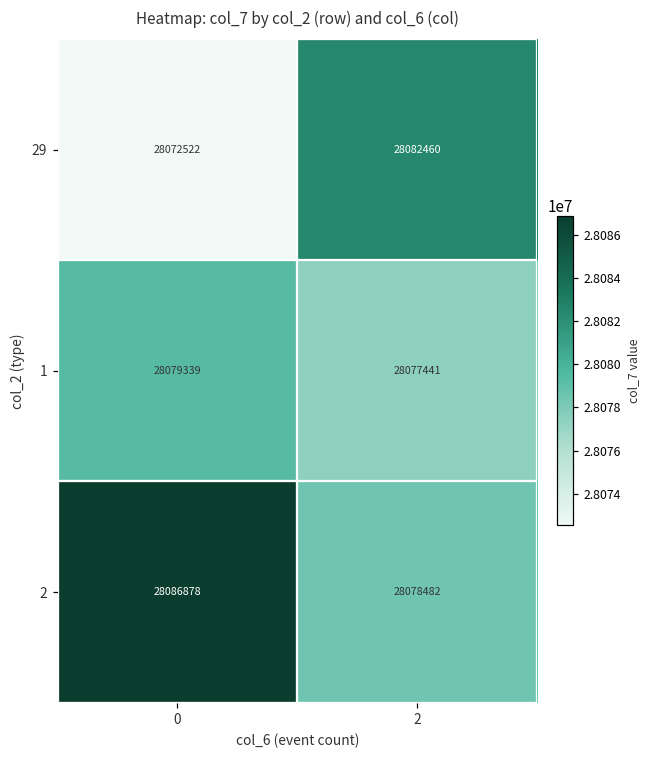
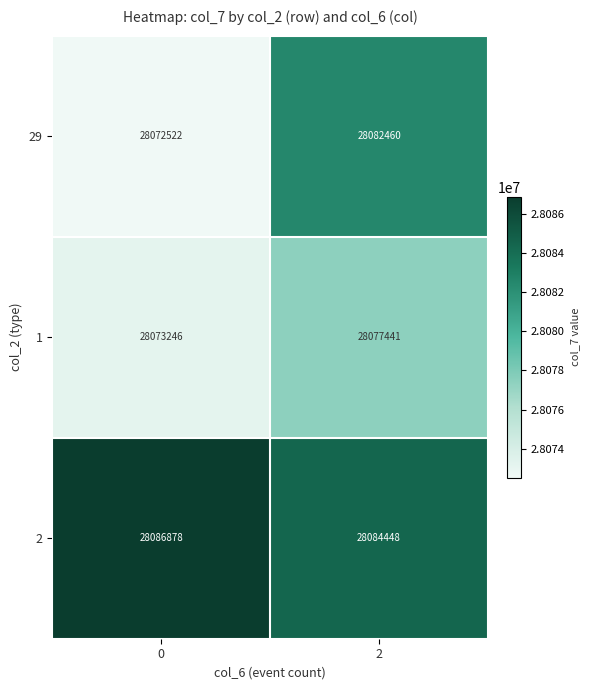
  {
    "29": {
      "0": 28072522,
      "2": 28082460
    },
    "1": {
-     "0": 28079339,
+     "0": 28073246,
      "2": 28077441
    },
    "2": {
      "0": 28086878,
-     "2": 28078482
+     "2": 28084448
    }
  }
